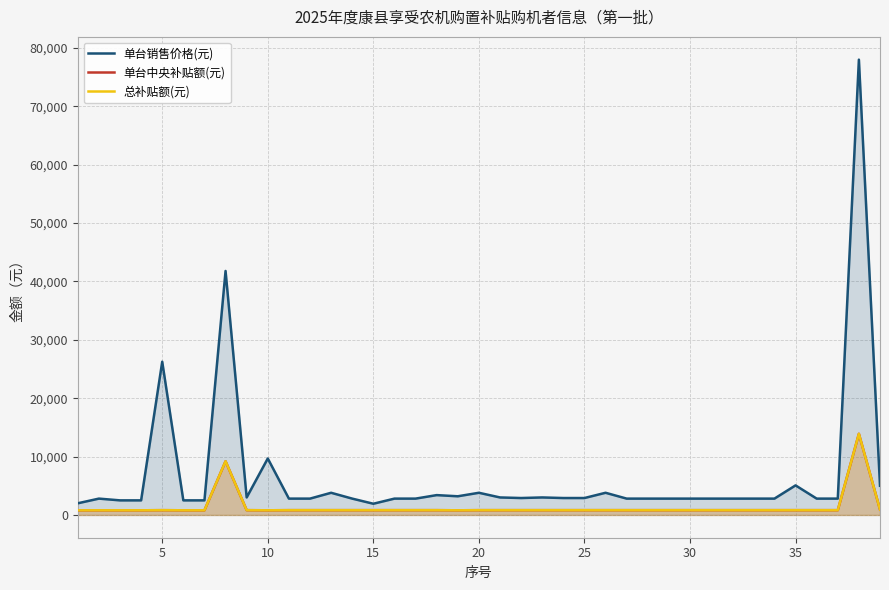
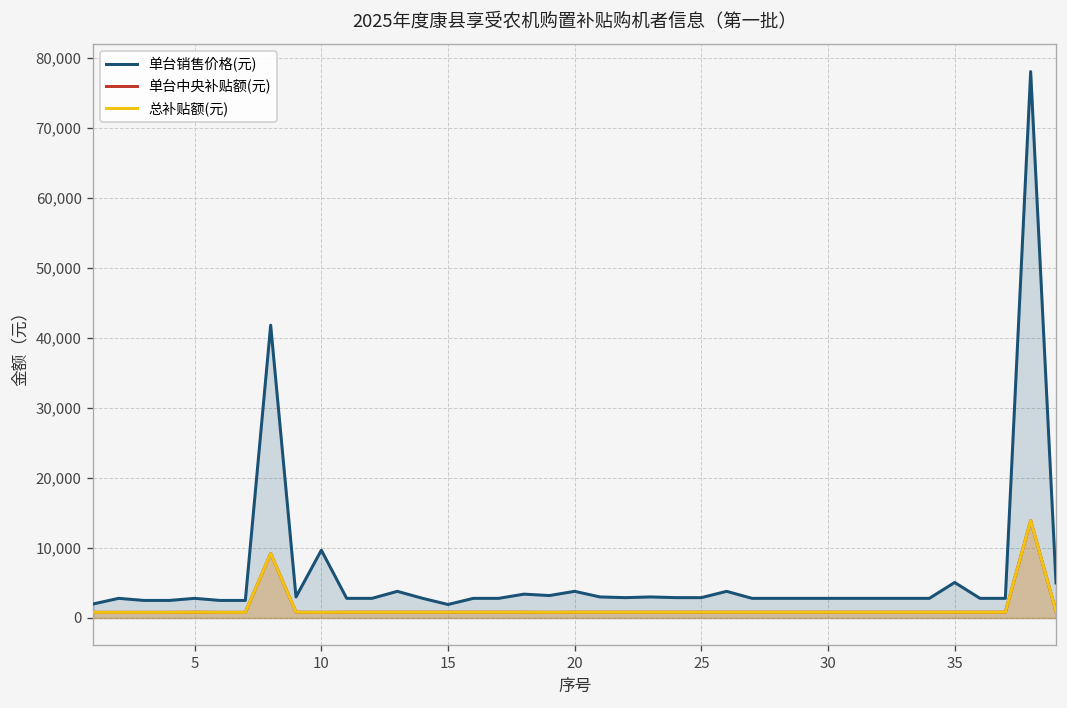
  {
    "单台销售价格(元)": {
-     "5": "26,000",
+     "5": "3,000",
      "10": "10,000",
      "15": "2,000",
      "20": "4,000",
      "25": "3,000",
      "30": "3,000",
      "35": "5,000"
    },
    "总补贴额(元)": {
      "5": "1,000",
      "10": "1,000",
      "15": "1,000",
      "20": "1,000",
      "25": "1,000",
      "30": "1,000",
      "35": "1,000"
    }
  }
